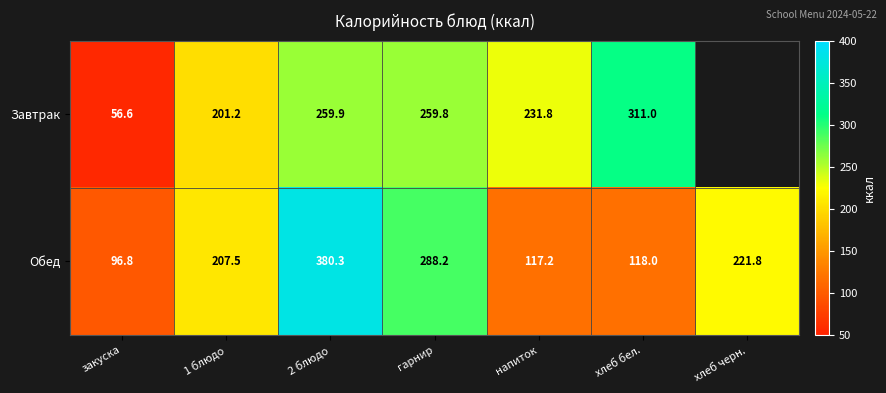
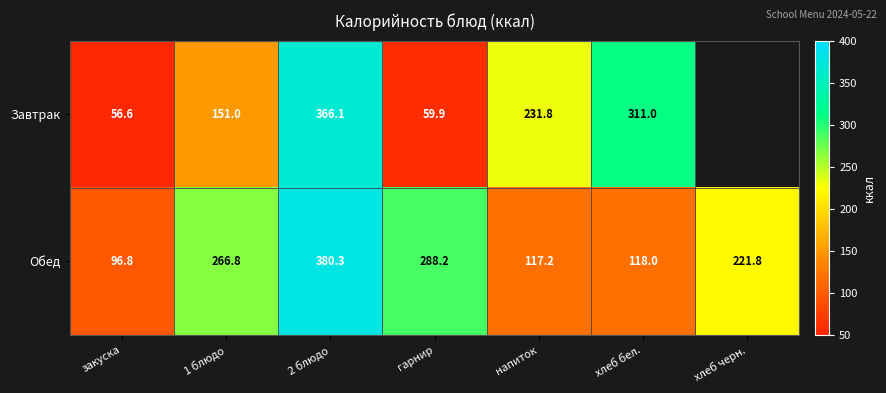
  {
    "Завтрак": {
      "закуска": 56.6,
-     "1 блюдо": 201.2,
-     "2 блюдо": 259.9,
-     "гарнир": 259.8,
+     "1 блюдо": 151.0,
+     "2 блюдо": 366.1,
+     "гарнир": 59.9,
      "напиток": 231.8,
      "хлеб бел.": 311.0
    },
    "Обед": {
      "закуска": 96.8,
-     "1 блюдо": 207.5,
+     "1 блюдо": 266.8,
      "2 блюдо": 380.3,
      "гарнир": 288.2,
      "напиток": 117.2,
      "хлеб бел.": 118.0,
      "хлеб черн.": 221.8
    }
  }
